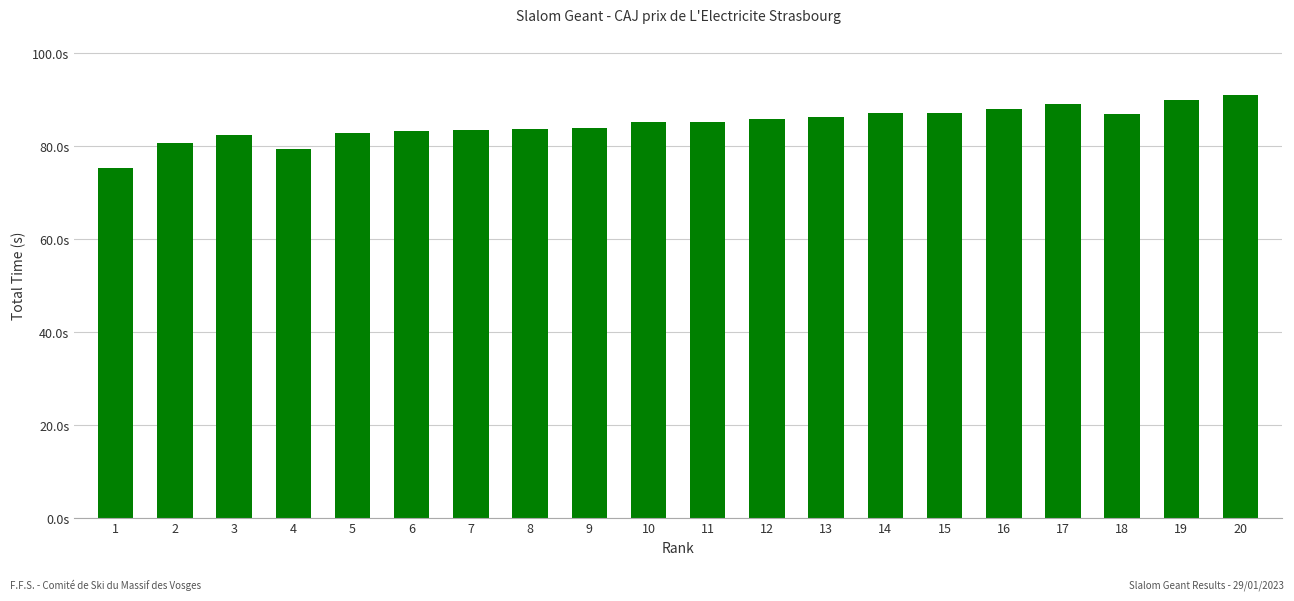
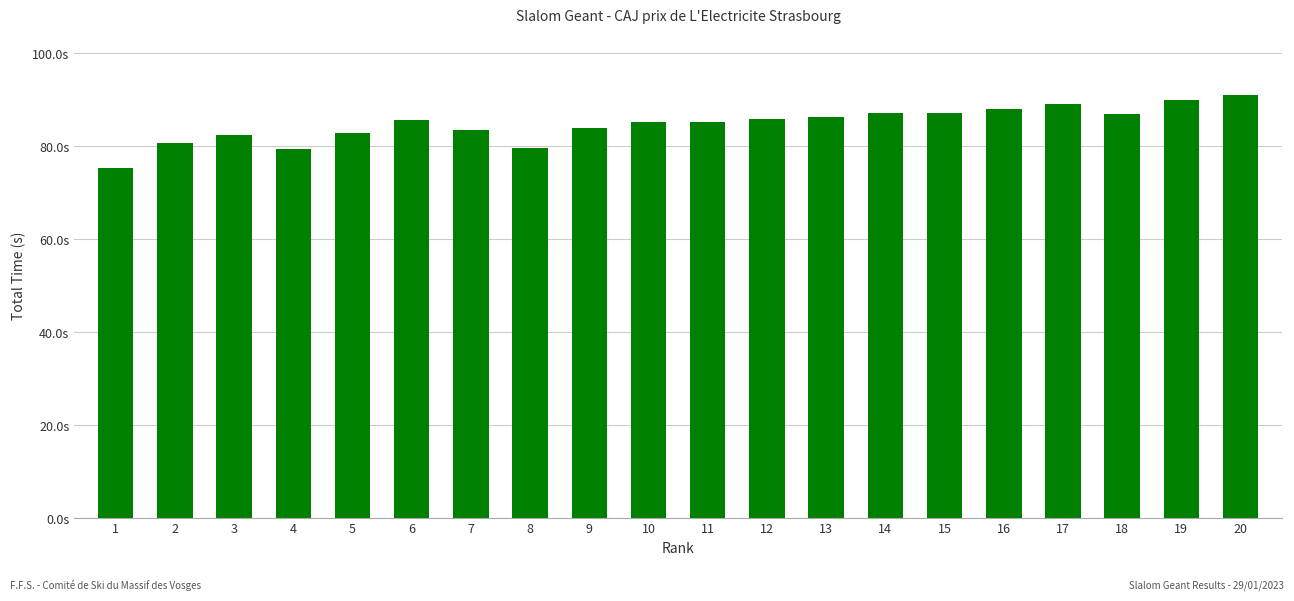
  {
    "1": "75s",
    "2": "81s",
    "3": "82s",
    "4": "79s",
    "5": "83s",
-   "6": "83s",
+   "6": "86s",
    "7": "83s",
-   "8": "84s",
+   "8": "80s",
    "9": "84s",
    "10": "85s",
    "11": "85s",
    "12": "86s",
    "13": "86s",
    "14": "87s",
    "15": "87s",
    "16": "88s",
    "17": "89s",
    "18": "87s",
    "19": "90s",
    "20": "91s"
  }
